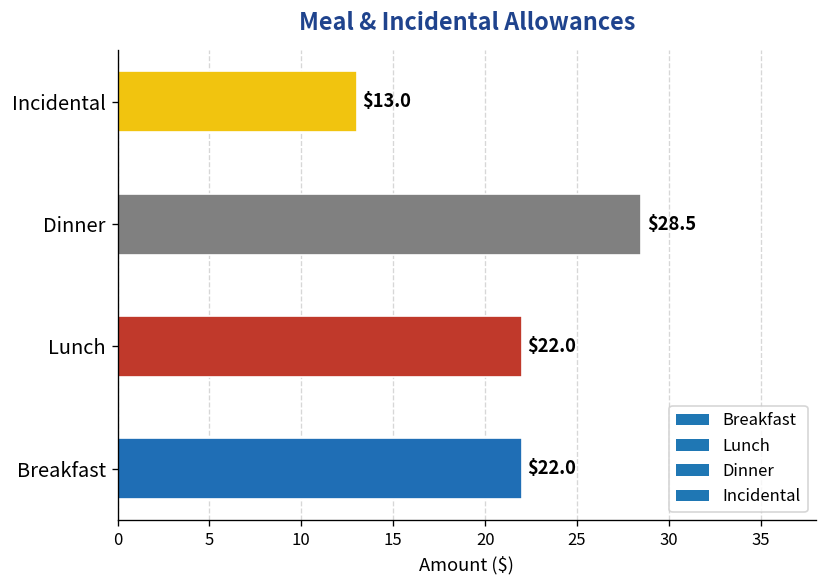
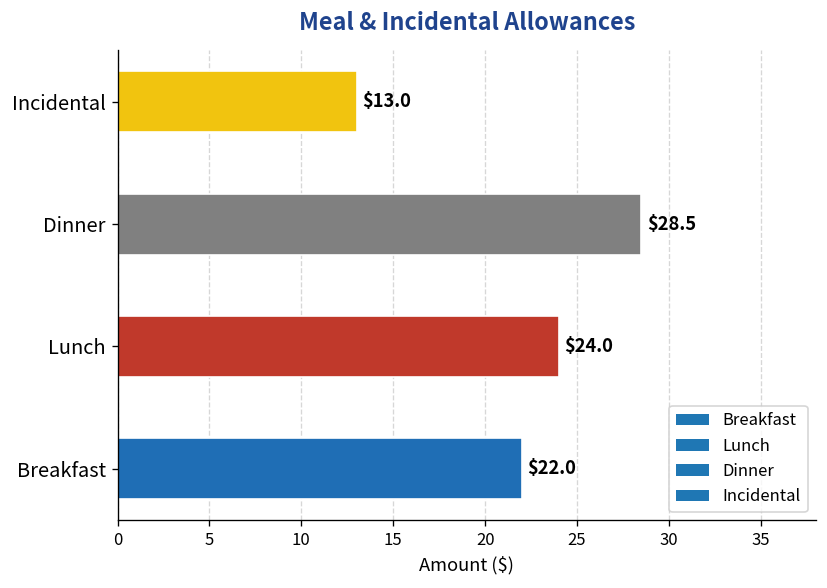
  {
    "Incidental": "$13.0",
    "Dinner": "$28.5",
-   "Lunch": "$22.0",
+   "Lunch": "$24.0",
    "Breakfast": "$22.0"
  }
